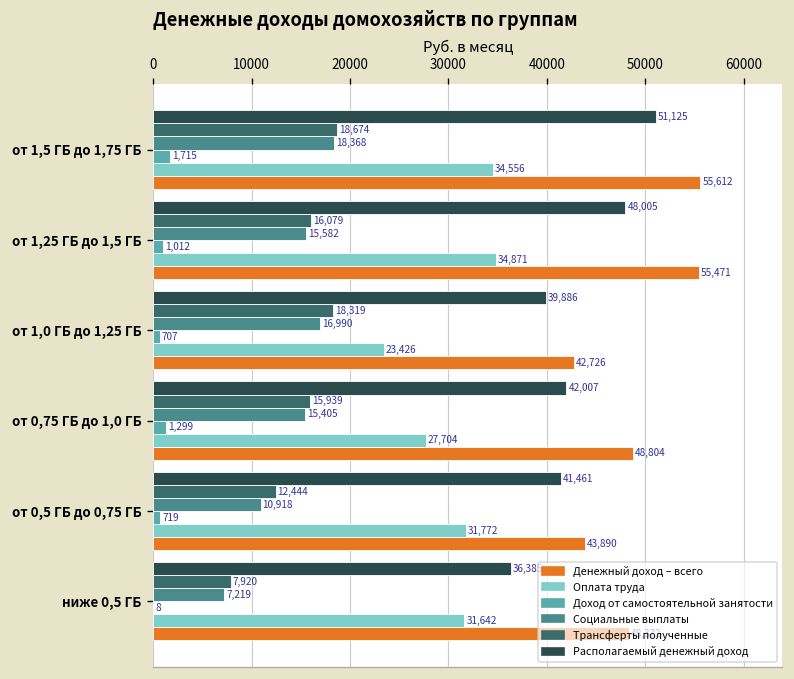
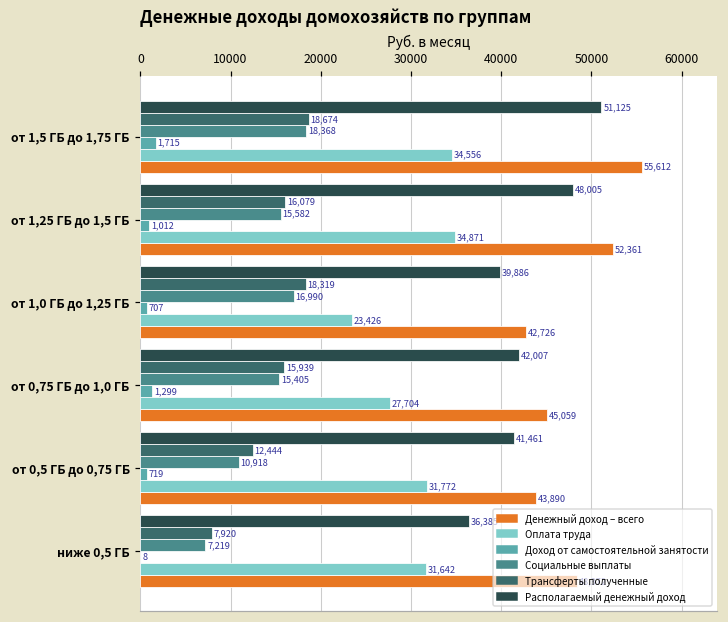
  {
    "Денежный доход – всего": {
      "от 1,5 ГБ до 1,75 ГБ": "55,612",
-     "от 1,25 ГБ до 1,5 ГБ": "55,471",
+     "от 1,25 ГБ до 1,5 ГБ": "52,361",
      "от 1,0 ГБ до 1,25 ГБ": "42,726",
-     "от 0,75 ГБ до 1,0 ГБ": "48,804",
+     "от 0,75 ГБ до 1,0 ГБ": "45,059",
      "от 0,5 ГБ до 0,75 ГБ": "43,890"
    }
  }
